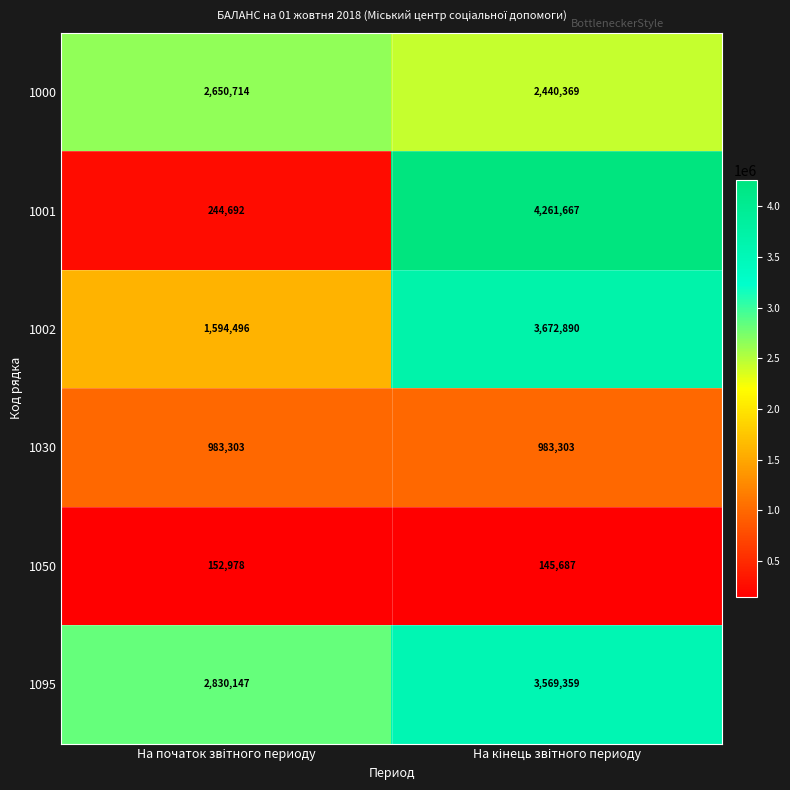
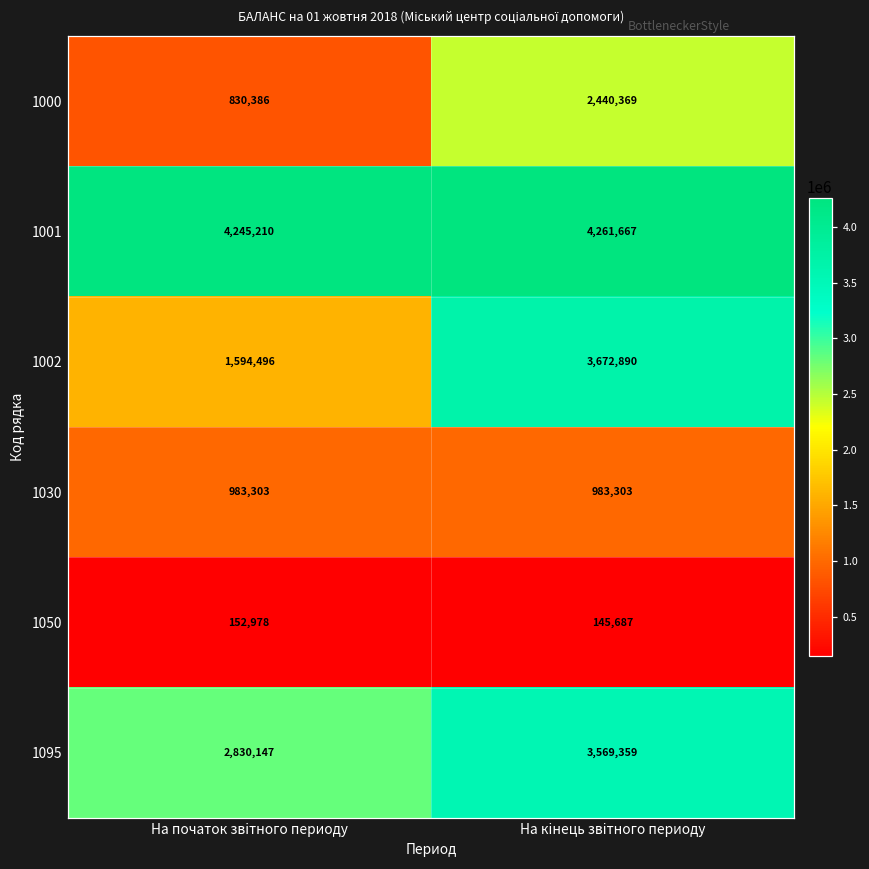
  {
    "1000": {
-     "На початок звітного периоду": "2,650,714",
+     "На початок звітного периоду": "830,386",
      "На кінець звітного периоду": "2,440,369"
    },
    "1001": {
-     "На початок звітного периоду": "244,692",
+     "На початок звітного периоду": "4,245,210",
      "На кінець звітного периоду": "4,261,667"
    },
    "1002": {
      "На початок звітного периоду": "1,594,496",
      "На кінець звітного периоду": "3,672,890"
    },
    "1030": {
      "На початок звітного периоду": "983,303",
      "На кінець звітного периоду": "983,303"
    },
    "1050": {
      "На початок звітного периоду": "152,978",
      "На кінець звітного периоду": "145,687"
    },
    "1095": {
      "На початок звітного периоду": "2,830,147",
      "На кінець звітного периоду": "3,569,359"
    }
  }
